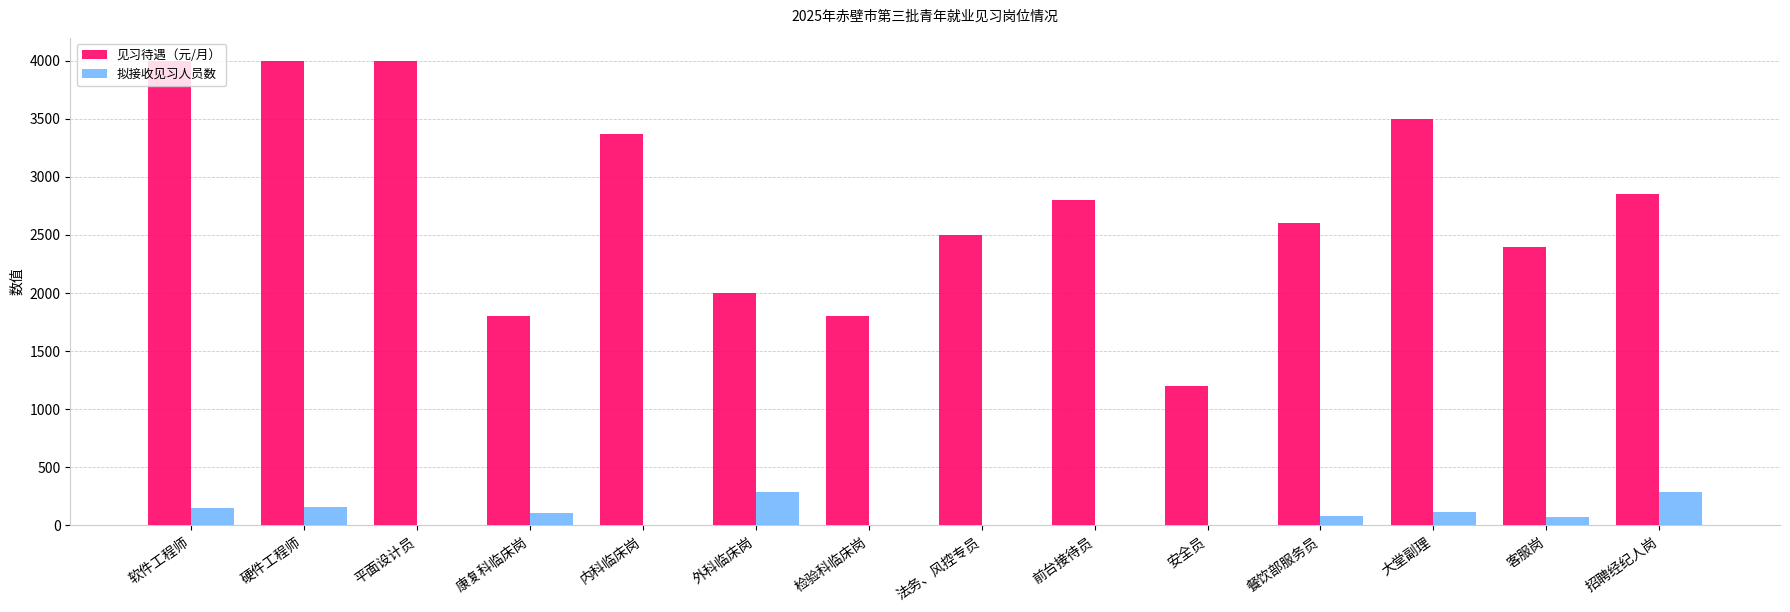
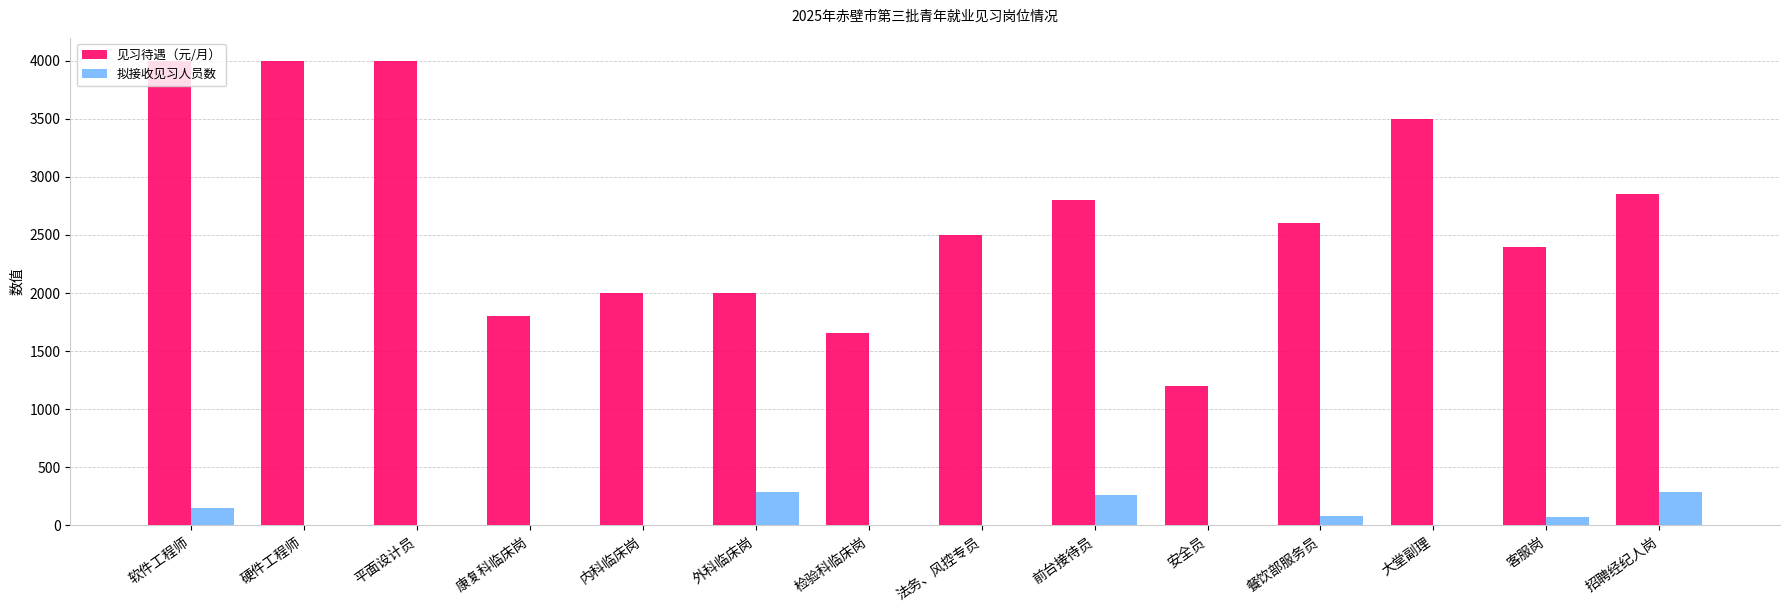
  {
    "见习待遇（元/月）": {
      "硬件工程师": 4000,
      "平面设计员": 4000,
      "康复科临床岗": 1800,
-     "内科临床岗": 3370,
+     "内科临床岗": 2000,
      "外科临床岗": 2000,
-     "检验科临床岗": 1800,
+     "检验科临床岗": 1660,
      "法务、风控专员": 2500,
      "前台接待员": 2800,
      "安全员": 1200,
      "餐饮部服务员": 2600,
      "大堂副理": 3500,
      "客服岗": 2400,
      "招聘经纪人岗": 2850
    },
    "拟接收见习人员数": {
      "软件工程师": 150,
-     "硬件工程师": 160,
-     "康复科临床岗": 110,
+     "硬件工程师": 0,
+     "康复科临床岗": 0,
      "外科临床岗": 290,
-     "前台接待员": 0,
+     "前台接待员": 260,
      "餐饮部服务员": 80,
-     "大堂副理": 120,
+     "大堂副理": 0,
      "客服岗": 70,
      "招聘经纪人岗": 290
    }
  }
